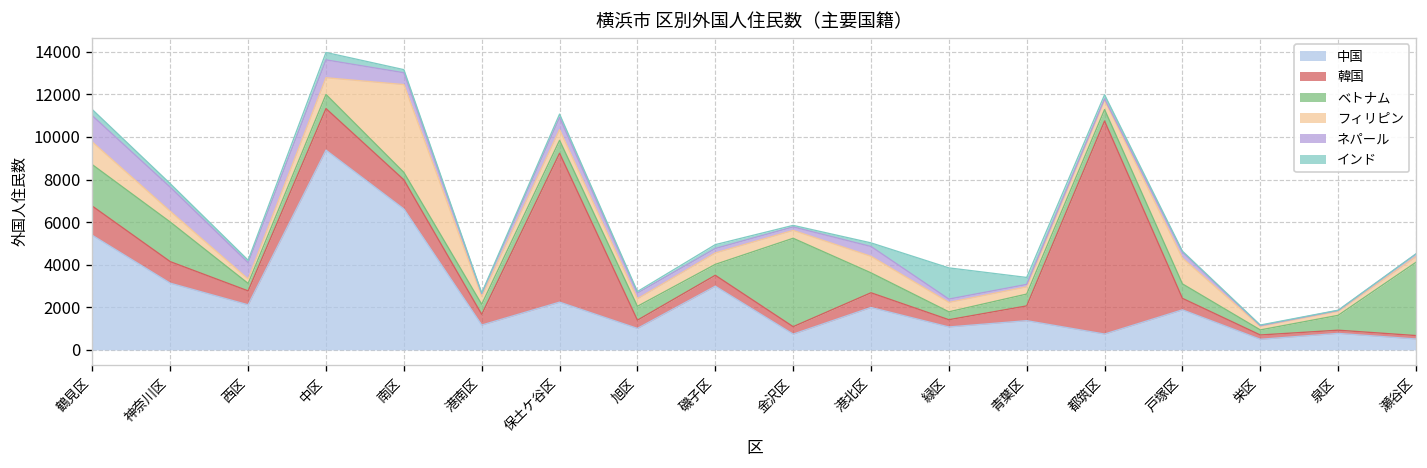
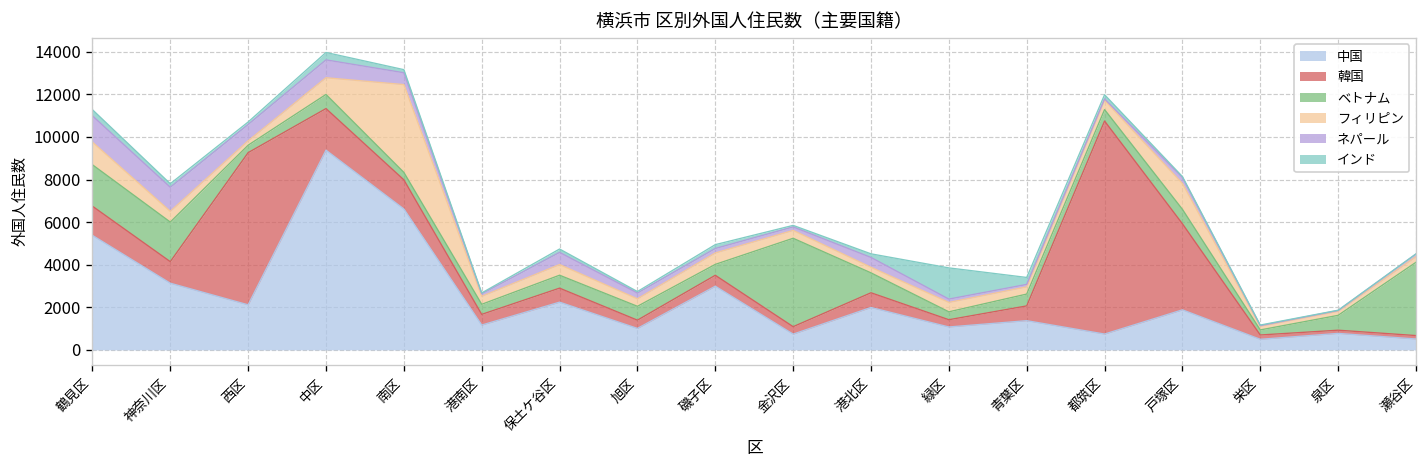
  {
    "韓国": {
      "鶴見区": 1400,
      "神奈川区": 1000,
-     "西区": 700,
+     "西区": 7100,
      "中区": 2000,
      "南区": 1400,
      "港南区": 500,
-     "保土ケ谷区": 7000,
+     "保土ケ谷区": 700,
      "旭区": 400,
      "磯子区": 500,
      "金沢区": 400,
      "港北区": 700,
      "緑区": 300,
      "青葉区": 700,
      "都筑区": 10000,
-     "戸塚区": 500,
+     "戸塚区": 4000,
      "栄区": 200,
      "泉区": 200,
      "瀬谷区": 200
    },
    "ベトナム": {
      "鶴見区": 1900,
      "神奈川区": 1900,
      "西区": 400,
      "中区": 700,
      "南区": 300,
      "港南区": 500,
      "保土ケ谷区": 600,
      "旭区": 700,
      "磯子区": 500,
      "金沢区": 4200,
      "港北区": 900,
      "緑区": 400,
      "青葉区": 600,
      "都筑区": 500,
      "戸塚区": 700,
      "栄区": 200,
      "泉区": 700,
      "瀬谷区": 3400
    },
    "フィリピン": {
      "鶴見区": 1100,
      "神奈川区": 500,
      "西区": 200,
      "中区": 800,
      "南区": 4100,
      "保土ケ谷区": 500,
      "旭区": 400,
      "磯子区": 500,
      "金沢区": 400,
-     "港北区": 800,
+     "港北区": 300,
      "緑区": 400,
      "戸塚区": 1200
    }
  }
